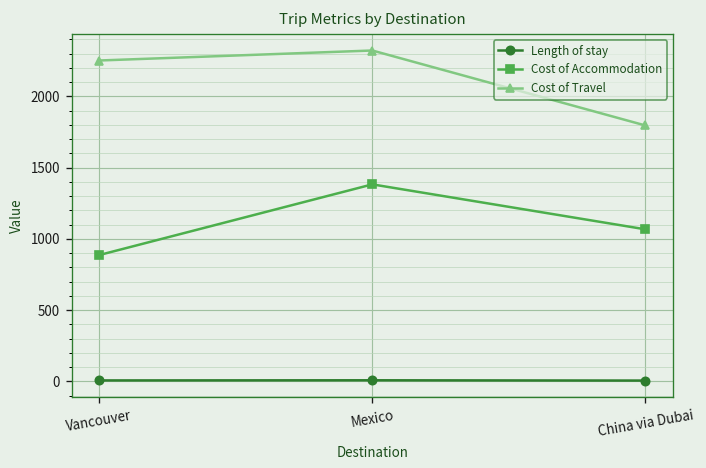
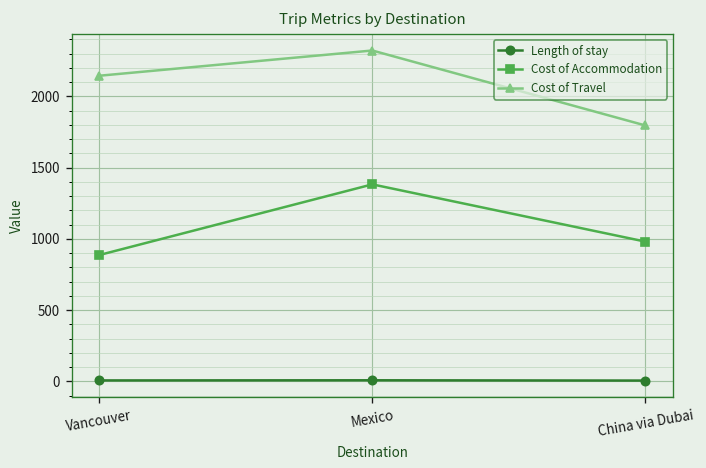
  {
    "Length of stay": {
      "Vancouver": 10,
      "Mexico": 10,
      "China via Dubai": 10
    },
    "Cost of Accommodation": {
      "Vancouver": 890,
      "Mexico": 1380,
-     "China via Dubai": 1070
+     "China via Dubai": 980
    },
    "Cost of Travel": {
-     "Vancouver": 2250,
+     "Vancouver": 2150,
      "Mexico": 2320,
      "China via Dubai": 1800
    }
  }
